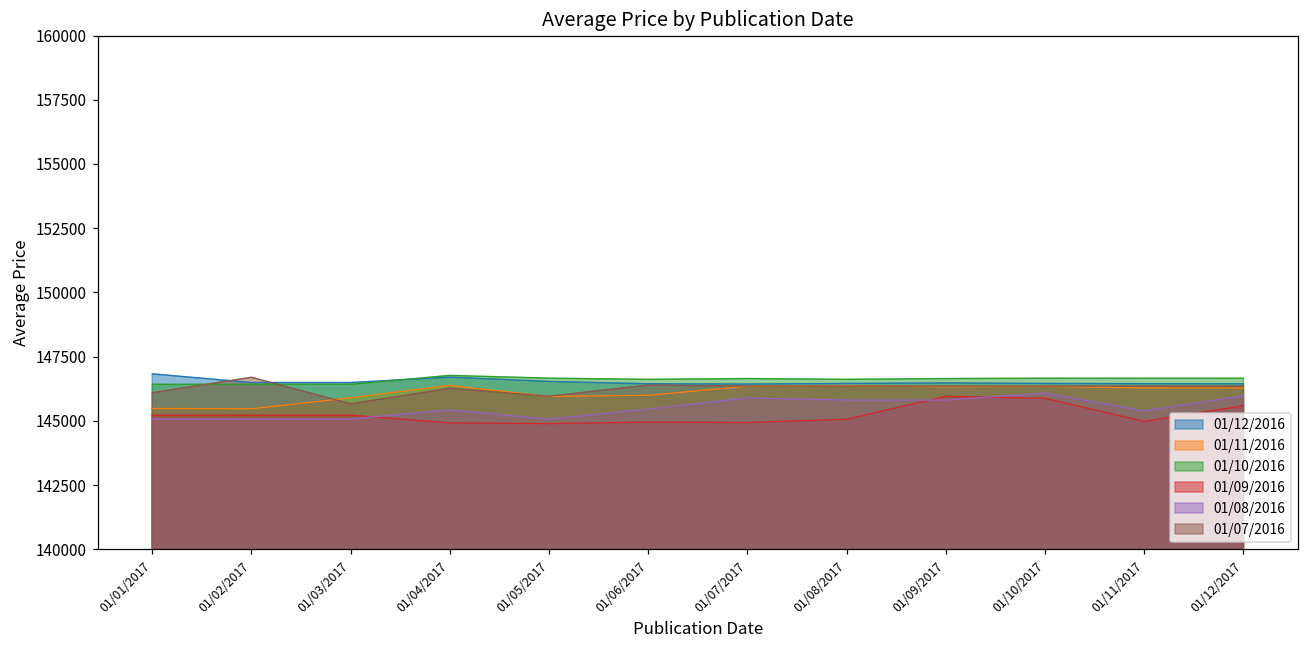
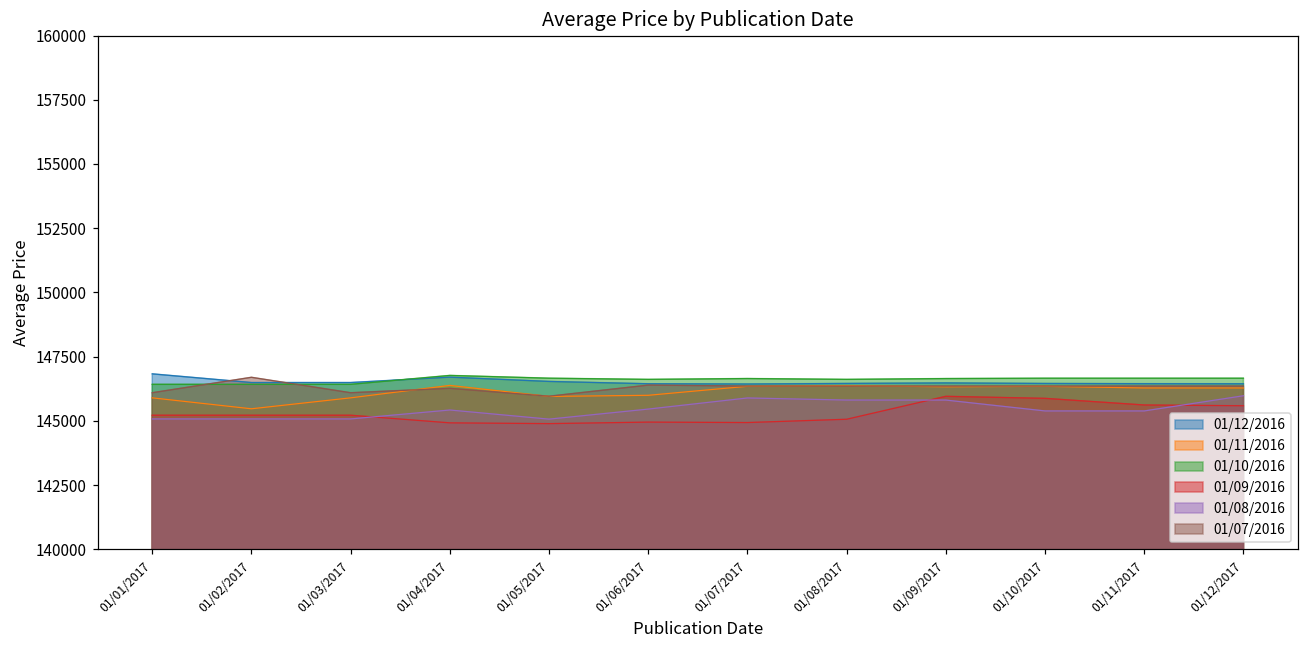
  {
    "01/12/2016": {
      "01/01/2017": 146800,
      "01/05/2017": 146500,
      "01/09/2017": 146500
    },
    "01/11/2016": {
-     "01/01/2017": 145500,
+     "01/01/2017": 145900,
      "01/02/2017": 145500,
      "01/03/2017": 145900,
      "01/04/2017": 146400,
      "01/06/2017": 146000
    },
    "01/10/2016": {
      "01/01/2017": 146400,
      "01/05/2017": 146700,
      "01/06/2017": 146600,
      "01/07/2017": 146600,
      "01/08/2017": 146600,
      "01/09/2017": 146600,
      "01/10/2017": 146700,
      "01/11/2017": 146700,
      "01/12/2017": 146700
    },
    "01/09/2016": {
      "01/01/2017": 145200,
      "01/02/2017": 145200,
      "01/03/2017": 145200,
      "01/04/2017": 144900,
      "01/05/2017": 144900,
      "01/06/2017": 144900,
      "01/07/2017": 144900,
      "01/08/2017": 145100,
      "01/09/2017": 146000,
      "01/10/2017": 145900,
-     "01/11/2017": 145000,
+     "01/11/2017": 145600,
      "01/12/2017": 145600
    },
    "01/08/2016": {
      "01/01/2017": 145100,
      "01/02/2017": 145100,
      "01/03/2017": 145100,
      "01/04/2017": 145400,
      "01/05/2017": 145100,
      "01/06/2017": 145500,
      "01/07/2017": 145900,
      "01/08/2017": 145800,
      "01/09/2017": 145800,
-     "01/10/2017": 146100,
+     "01/10/2017": 145400,
      "01/11/2017": 145400,
      "01/12/2017": 146000
    },
    "01/07/2016": {
      "01/01/2017": 146100,
      "01/02/2017": 146700,
-     "01/03/2017": 145700,
+     "01/03/2017": 146100,
      "01/04/2017": 146300
    }
  }
